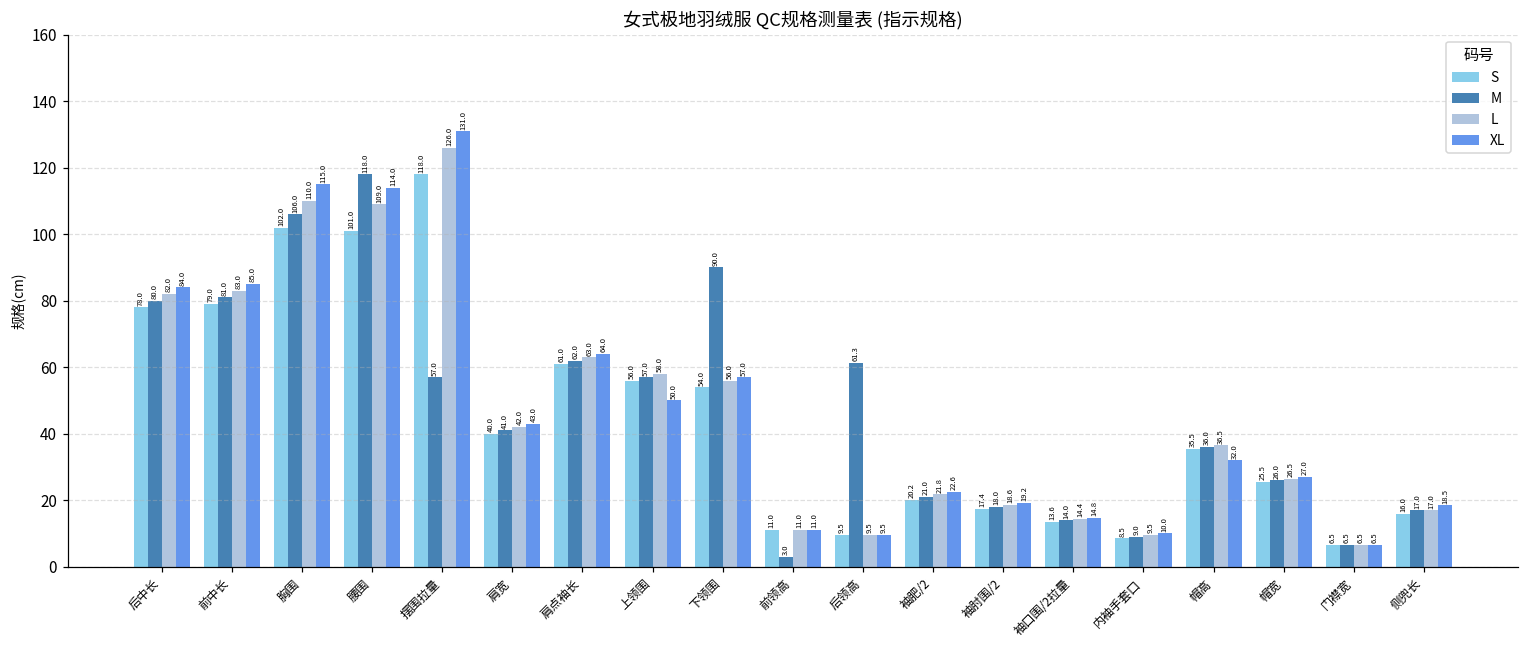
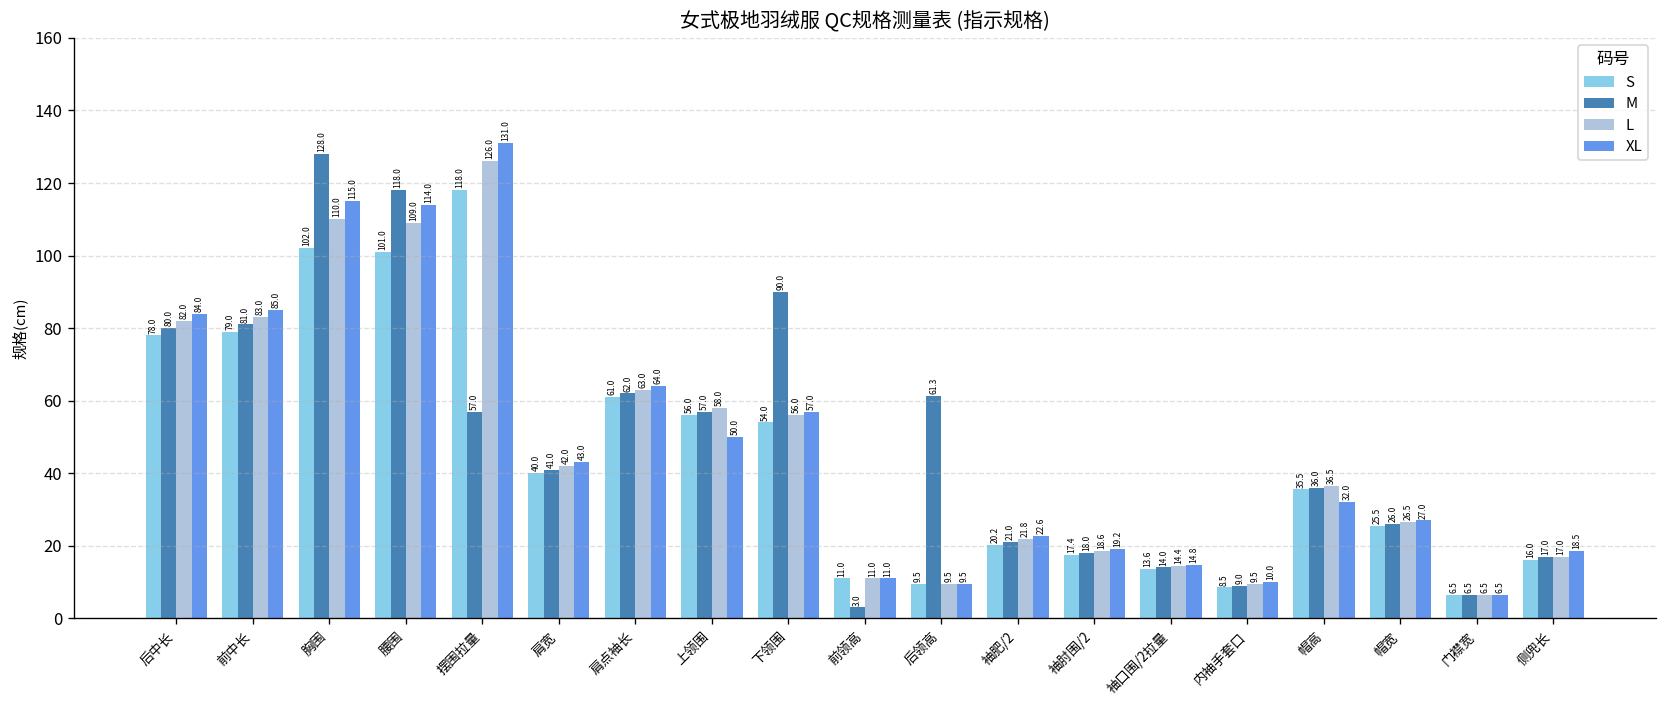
  {
    "M": {
      "后中长": 80.0,
      "前中长": 81.0,
-     "胸围": 106.0,
+     "胸围": 128.0,
      "腰围": 118.0,
      "摆围拉量": 57.0,
      "肩宽": 41.0,
      "肩点袖长": 62.0,
      "上领围": 57.0,
      "下领围": 90.0,
      "前领高": 3.0,
      "后领高": 61.3,
      "袖肥/2": 21.0,
      "袖肘围/2": 18.0,
      "袖口围/2拉量": 14.0,
      "内袖手套口": 9.0,
      "帽高": 36.0,
      "帽宽": 26.0,
      "门襟宽": 6.5,
      "侧兜长": 17.0
    },
    "XL": {
      "后中长": 84.0,
      "前中长": 85.0,
      "胸围": 115.0,
      "腰围": 114.0,
      "摆围拉量": 131.0,
      "肩宽": 43.0,
      "肩点袖长": 64.0,
      "上领围": 50.0,
      "下领围": 57.0,
      "前领高": 11.0,
      "后领高": 9.5,
      "袖肥/2": 22.6,
      "袖肘围/2": 19.2,
      "袖口围/2拉量": 14.8,
      "内袖手套口": 10.0,
      "帽高": 32.0,
      "帽宽": 27.0,
      "门襟宽": 6.5,
      "侧兜长": 18.5
    }
  }
